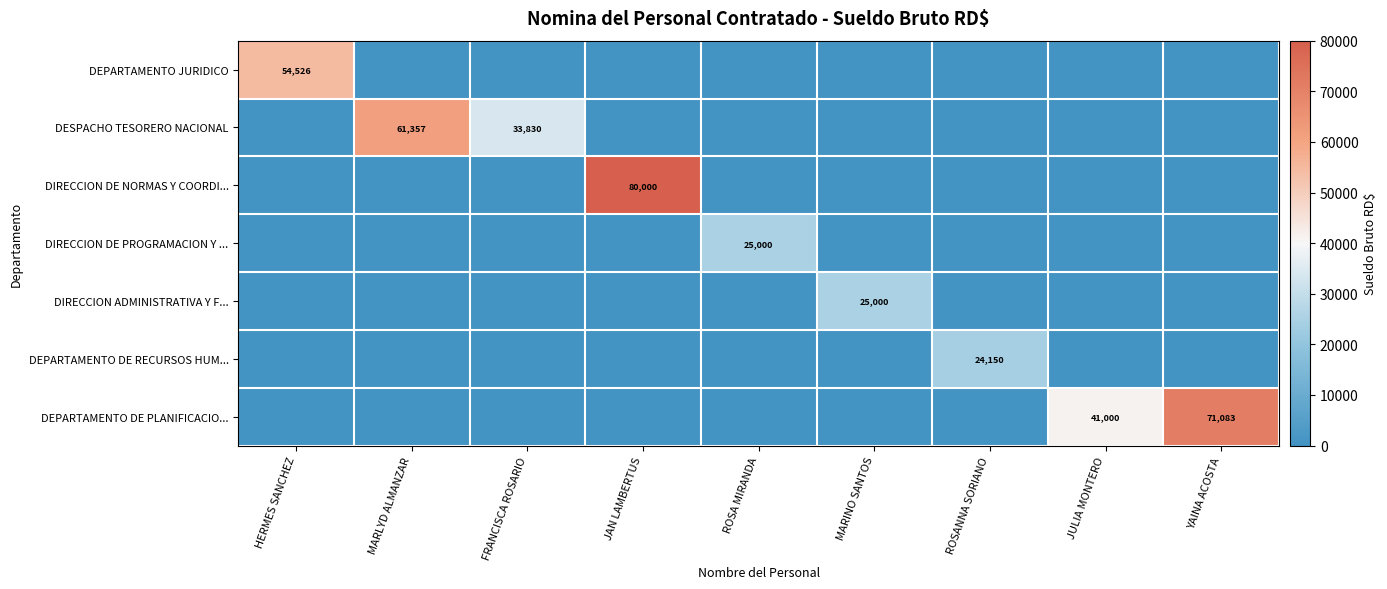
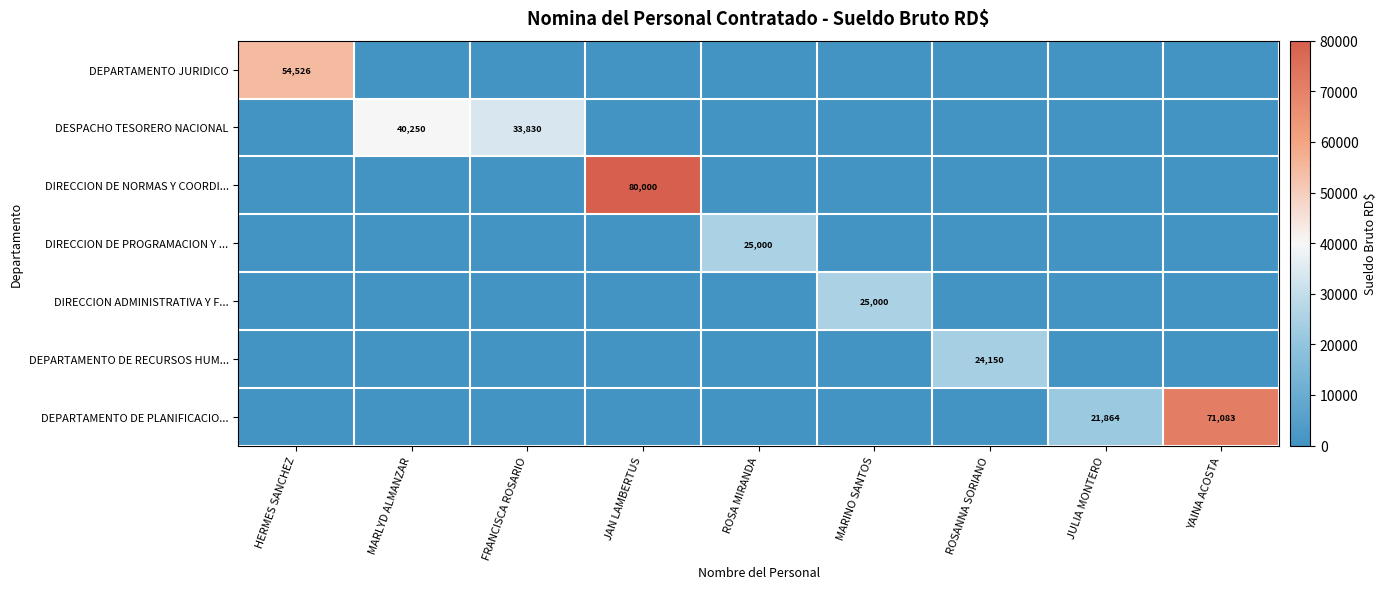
  {
    "DEPARTAMENTO JURIDICO": {
      "HERMES SANCHEZ": "54,526"
    },
    "DESPACHO TESORERO NACIONAL": {
-     "MARLYD ALMANZAR": "61,357",
+     "MARLYD ALMANZAR": "40,250",
      "FRANCISCA ROSARIO": "33,830"
    },
    "DIRECCION DE NORMAS Y COORDI...": {
      "JAN LAMBERTUS": "80,000"
    },
    "DIRECCION DE PROGRAMACION Y ...": {
      "ROSA MIRANDA": "25,000"
    },
    "DIRECCION ADMINISTRATIVA Y F...": {
      "MARINO SANTOS": "25,000"
    },
    "DEPARTAMENTO DE RECURSOS HUM...": {
      "ROSANNA SORIANO": "24,150"
    },
    "DEPARTAMENTO DE PLANIFICACIO...": {
-     "JULIA MONTERO": "41,000",
+     "JULIA MONTERO": "21,864",
      "YAINA ACOSTA": "71,083"
    }
  }
